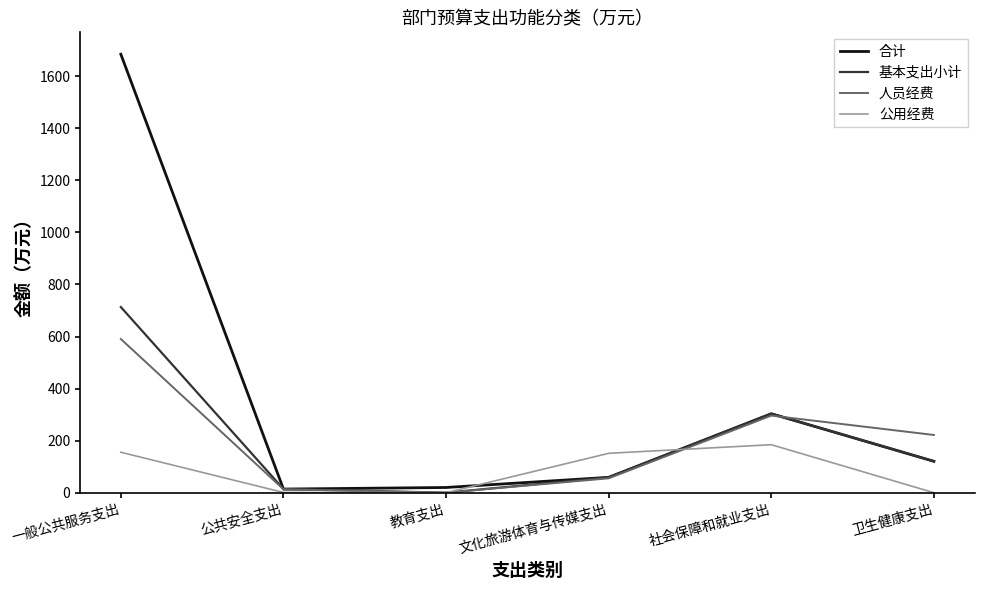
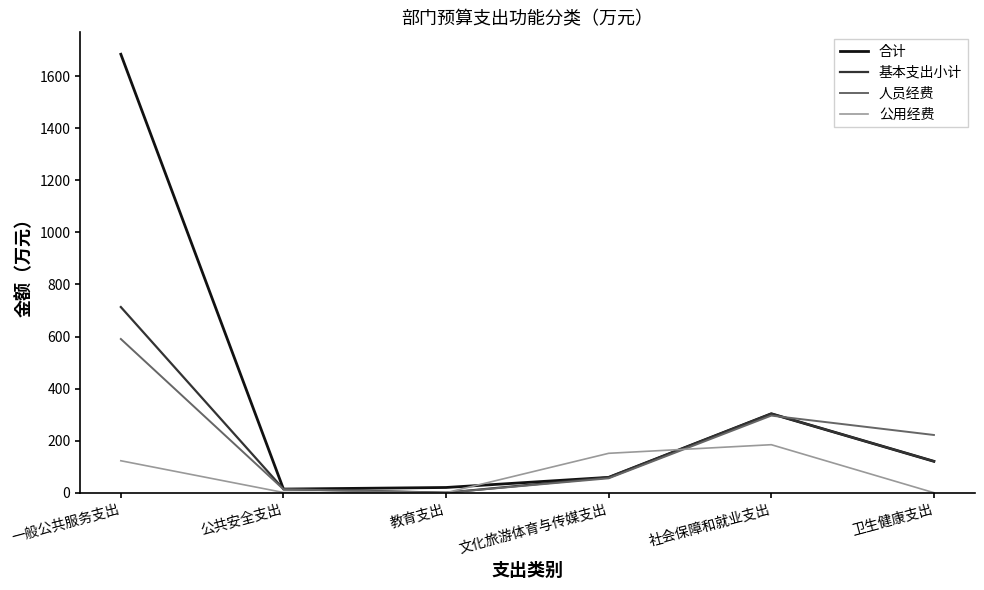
  {
    "人员经费": {
      "一般公共服务支出": 590,
      "卫生健康支出": 220
    },
    "公用经费": {
-     "一般公共服务支出": 160,
+     "一般公共服务支出": 120,
      "公共安全支出": 0,
      "文化旅游体育与传媒支出": 150,
      "社会保障和就业支出": 180,
      "卫生健康支出": 0
    }
  }
